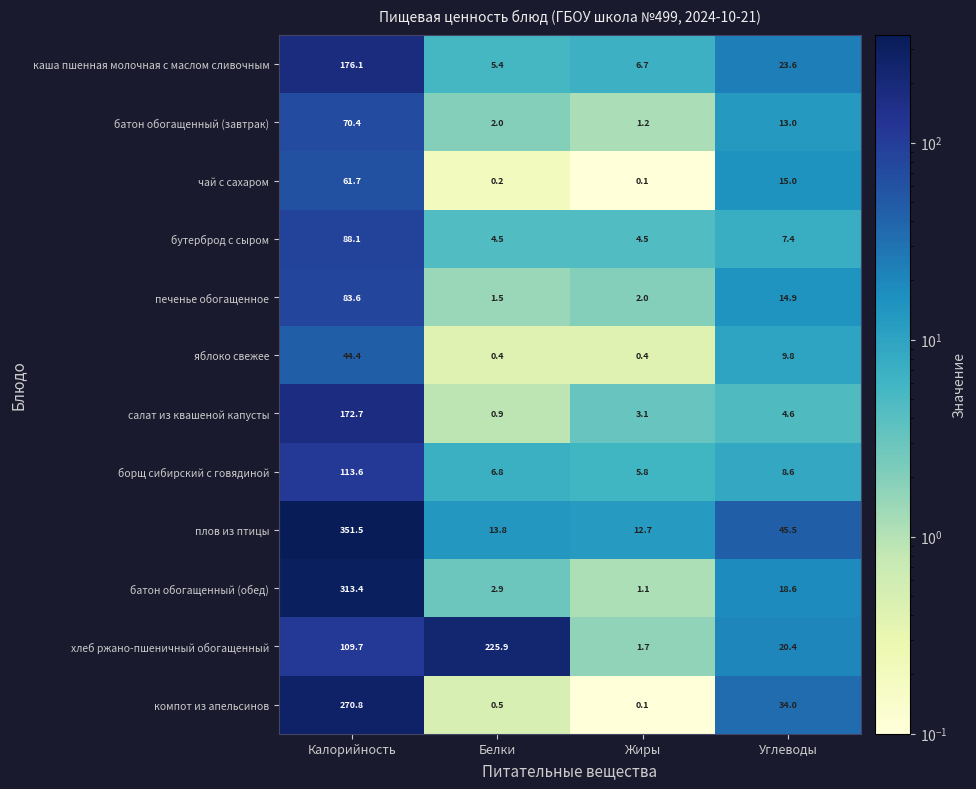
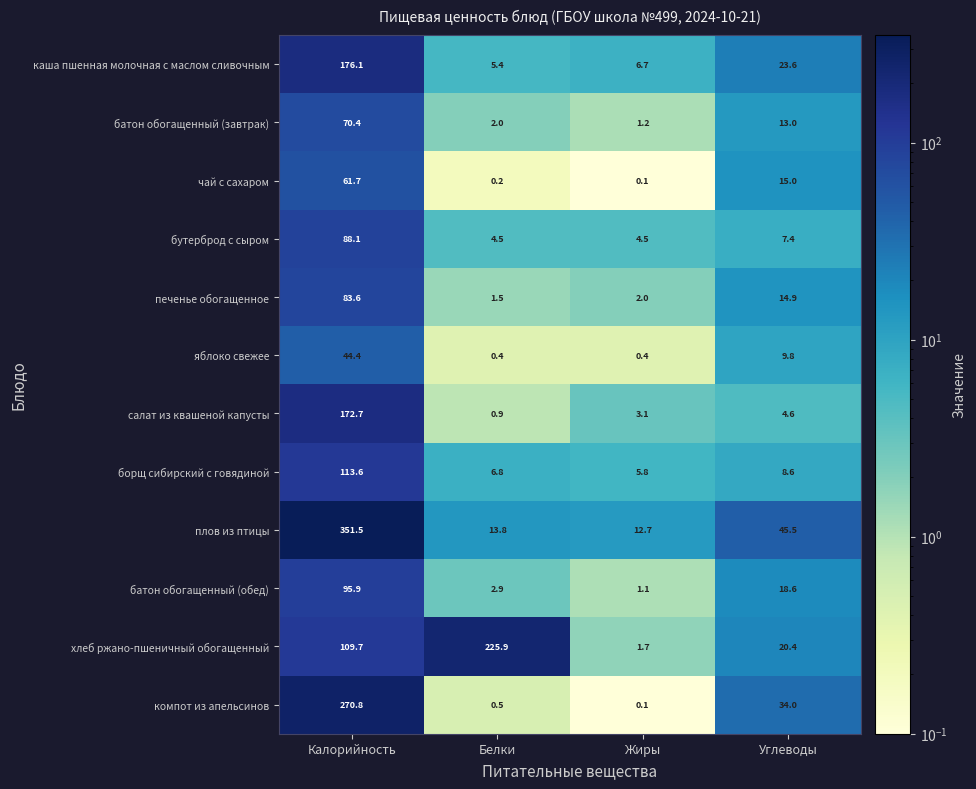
  {
    "каша пшенная молочная с маслом сливочным": {
      "Калорийность": 176.1,
      "Белки": 5.4,
      "Жиры": 6.7,
      "Углеводы": 23.6
    },
    "батон обогащенный (завтрак)": {
      "Калорийность": 70.4,
      "Белки": 2.0,
      "Жиры": 1.2,
      "Углеводы": 13.0
    },
    "чай с сахаром": {
      "Калорийность": 61.7,
      "Белки": 0.2,
      "Жиры": 0.1,
      "Углеводы": 15.0
    },
    "бутерброд с сыром": {
      "Калорийность": 88.1,
      "Белки": 4.5,
      "Жиры": 4.5,
      "Углеводы": 7.4
    },
    "печенье обогащенное": {
      "Калорийность": 83.6,
      "Белки": 1.5,
      "Жиры": 2.0,
      "Углеводы": 14.9
    },
    "яблоко свежее": {
      "Калорийность": 44.4,
      "Белки": 0.4,
      "Жиры": 0.4,
      "Углеводы": 9.8
    },
    "салат из квашеной капусты": {
      "Калорийность": 172.7,
      "Белки": 0.9,
      "Жиры": 3.1,
      "Углеводы": 4.6
    },
    "борщ сибирский с говядиной": {
      "Калорийность": 113.6,
      "Белки": 6.8,
      "Жиры": 5.8,
      "Углеводы": 8.6
    },
    "плов из птицы": {
      "Калорийность": 351.5,
      "Белки": 13.8,
      "Жиры": 12.7,
      "Углеводы": 45.5
    },
    "батон обогащенный (обед)": {
-     "Калорийность": 313.4,
+     "Калорийность": 95.9,
      "Белки": 2.9,
      "Жиры": 1.1,
      "Углеводы": 18.6
    },
    "хлеб ржано-пшеничный обогащенный": {
      "Калорийность": 109.7,
      "Белки": 225.9,
      "Жиры": 1.7,
      "Углеводы": 20.4
    },
    "компот из апельсинов": {
      "Калорийность": 270.8,
      "Белки": 0.5,
      "Жиры": 0.1,
      "Углеводы": 34.0
    }
  }
